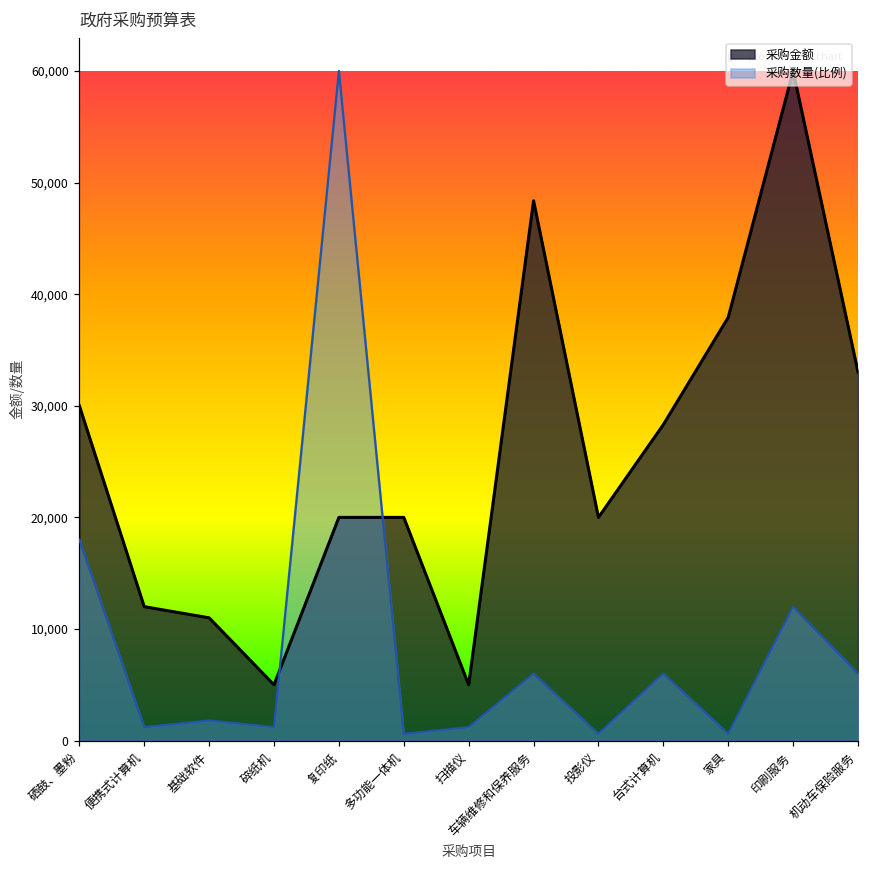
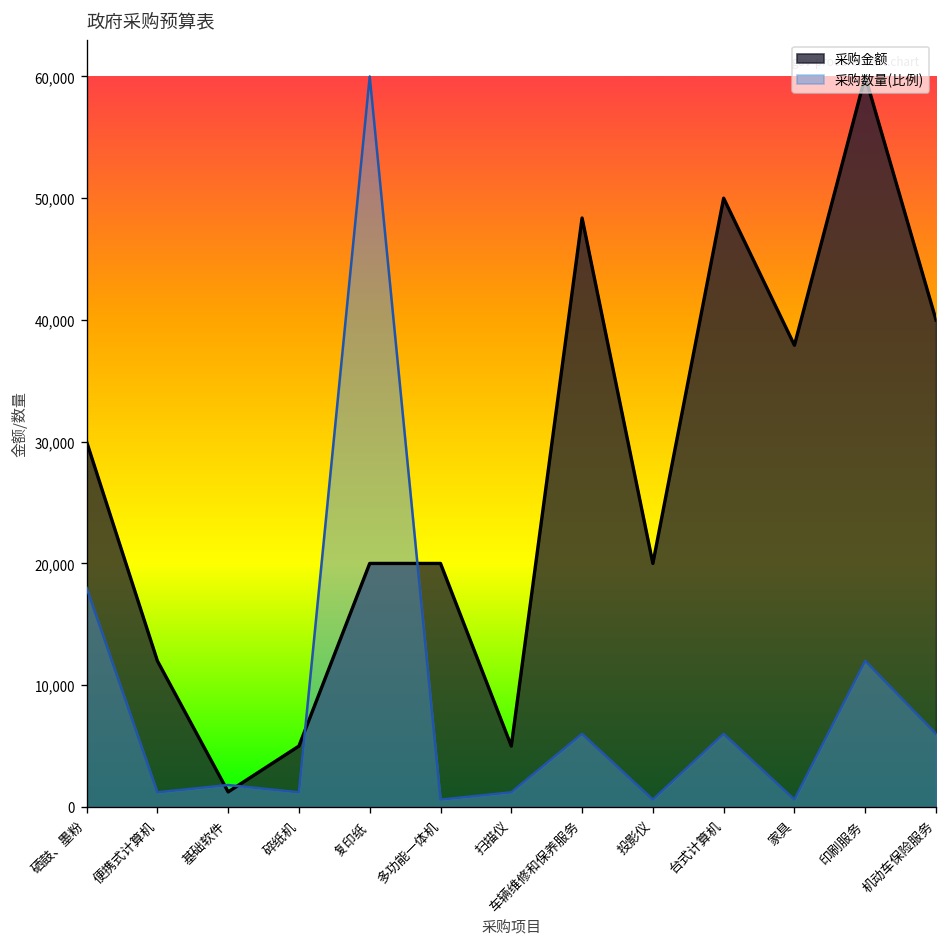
  {
    "采购金额": {
      "硒鼓、墨粉": "30,000",
      "便携式计算机": "12,000",
-     "基础软件": "11,000",
+     "基础软件": "1,200",
      "碎纸机": "5,000",
      "复印纸": "20,000",
      "多功能一体机": "20,000",
      "扫描仪": "5,000",
      "车辆维修和保养服务": "48,400",
      "投影仪": "20,000",
-     "台式计算机": "28,300",
+     "台式计算机": "50,000",
      "家具": "37,900",
-     "机动车保险服务": "33,000"
+     "机动车保险服务": "40,000"
    },
    "采购数量(比例)": {
      "硒鼓、墨粉": "18,000",
      "便携式计算机": "1,200",
      "基础软件": "1,800",
      "碎纸机": "1,200",
      "复印纸": "60,000",
      "多功能一体机": "600",
      "扫描仪": "1,200",
      "车辆维修和保养服务": "6,000",
      "投影仪": "600",
      "台式计算机": "6,000",
      "家具": "600",
      "印刷服务": "12,000",
      "机动车保险服务": "6,000"
    }
  }
